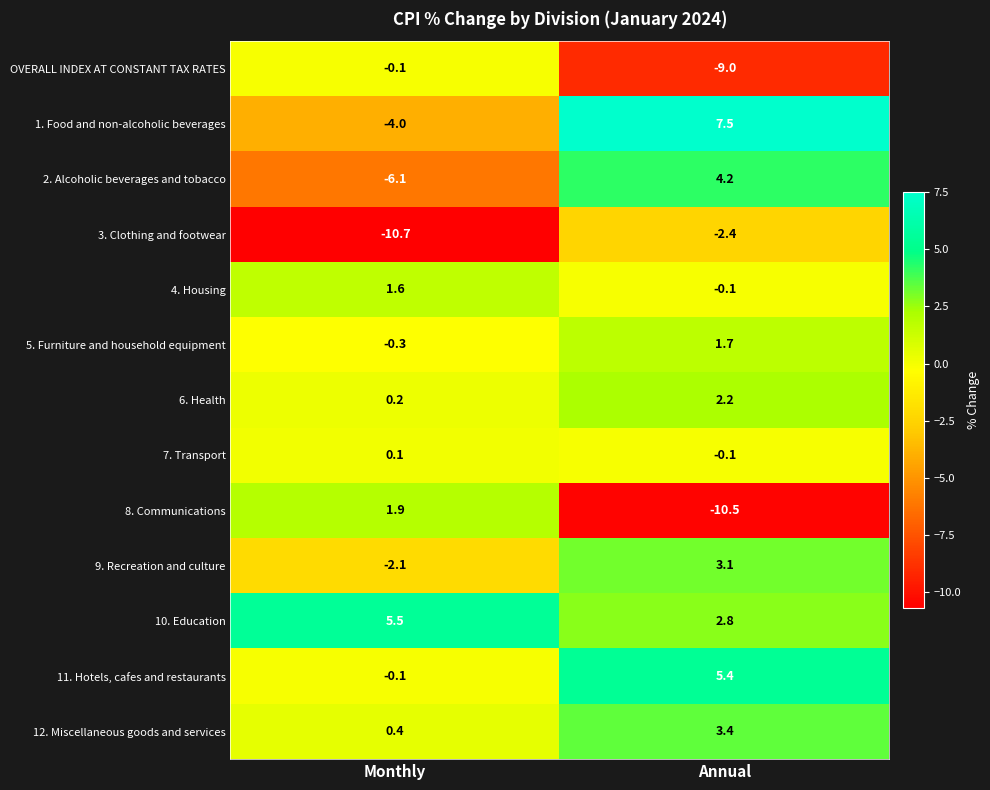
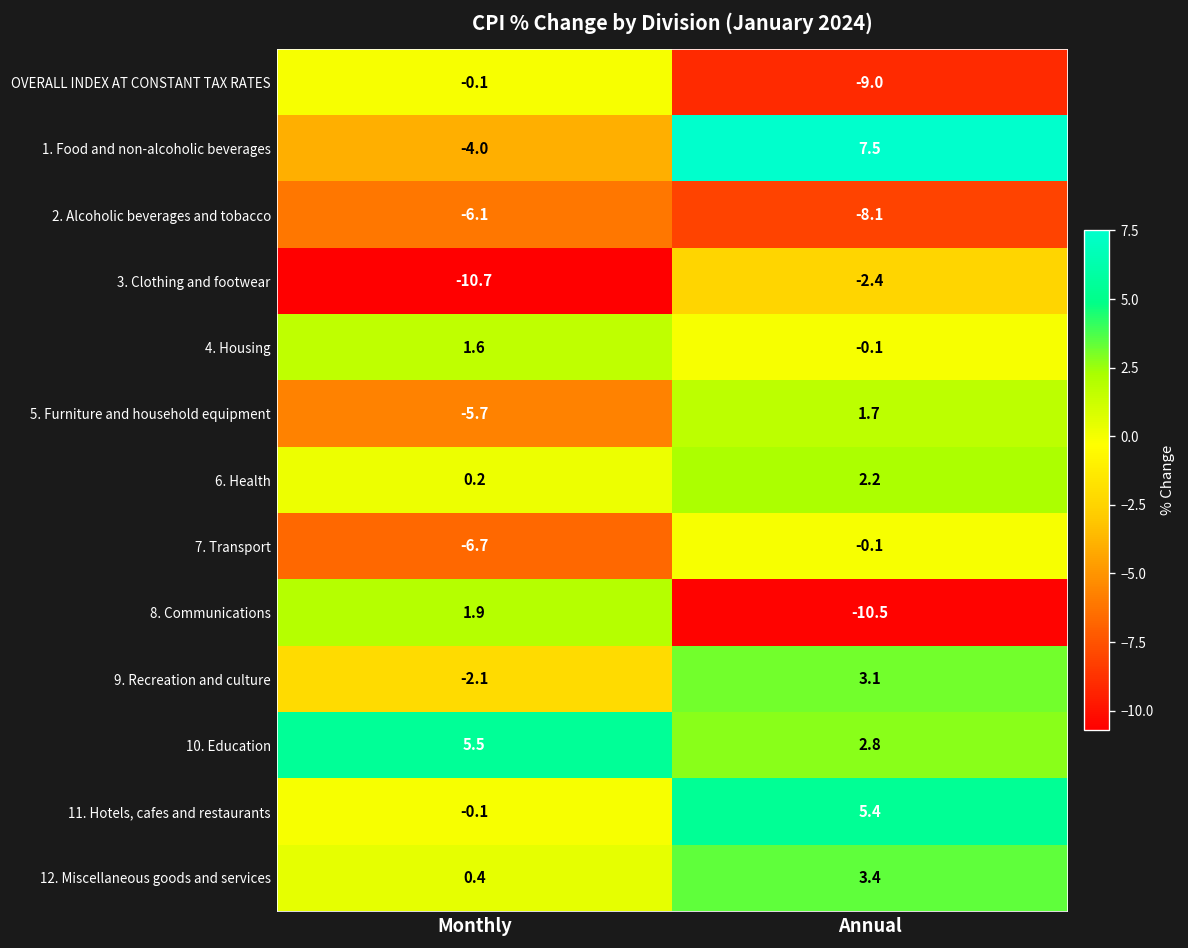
  {
    "OVERALL INDEX AT CONSTANT TAX RATES": {
      "Monthly": -0.1,
      "Annual": -9.0
    },
    "1. Food and non-alcoholic beverages": {
      "Monthly": -4.0,
      "Annual": 7.5
    },
    "2. Alcoholic beverages and tobacco": {
      "Monthly": -6.1,
-     "Annual": 4.2
+     "Annual": -8.1
    },
    "3. Clothing and footwear": {
      "Monthly": -10.7,
      "Annual": -2.4
    },
    "4. Housing": {
      "Monthly": 1.6,
      "Annual": -0.1
    },
    "5. Furniture and household equipment": {
-     "Monthly": -0.3,
+     "Monthly": -5.7,
      "Annual": 1.7
    },
    "6. Health": {
      "Monthly": 0.2,
      "Annual": 2.2
    },
    "7. Transport": {
-     "Monthly": 0.1,
+     "Monthly": -6.7,
      "Annual": -0.1
    },
    "8. Communications": {
      "Monthly": 1.9,
      "Annual": -10.5
    },
    "9. Recreation and culture": {
      "Monthly": -2.1,
      "Annual": 3.1
    },
    "10. Education": {
      "Monthly": 5.5,
      "Annual": 2.8
    },
    "11. Hotels, cafes and restaurants": {
      "Monthly": -0.1,
      "Annual": 5.4
    },
    "12. Miscellaneous goods and services": {
      "Monthly": 0.4,
      "Annual": 3.4
    }
  }
